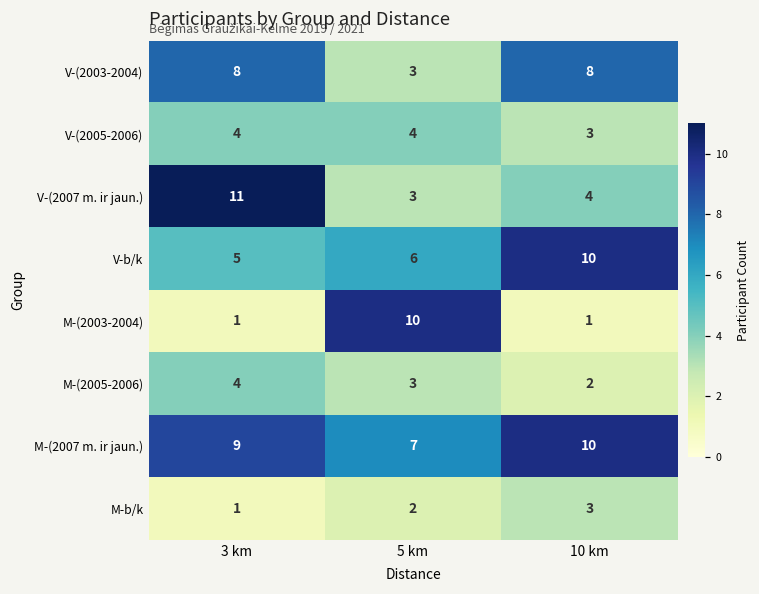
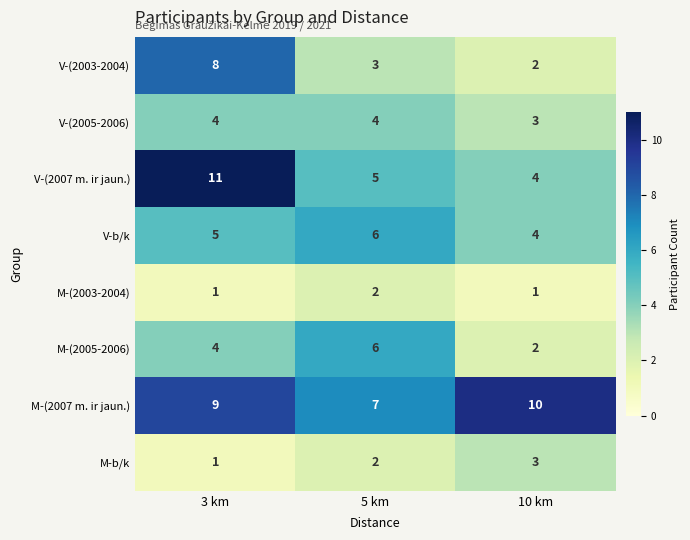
  {
    "V-(2003-2004)": {
      "3 km": 8,
      "5 km": 3,
-     "10 km": 8
+     "10 km": 2
    },
    "V-(2005-2006)": {
      "3 km": 4,
      "5 km": 4,
      "10 km": 3
    },
    "V-(2007 m. ir jaun.)": {
      "3 km": 11,
-     "5 km": 3,
+     "5 km": 5,
      "10 km": 4
    },
    "V-b/k": {
      "3 km": 5,
      "5 km": 6,
-     "10 km": 10
+     "10 km": 4
    },
    "M-(2003-2004)": {
      "3 km": 1,
-     "5 km": 10,
+     "5 km": 2,
      "10 km": 1
    },
    "M-(2005-2006)": {
      "3 km": 4,
-     "5 km": 3,
+     "5 km": 6,
      "10 km": 2
    },
    "M-(2007 m. ir jaun.)": {
      "3 km": 9,
      "5 km": 7,
      "10 km": 10
    },
    "M-b/k": {
      "3 km": 1,
      "5 km": 2,
      "10 km": 3
    }
  }
